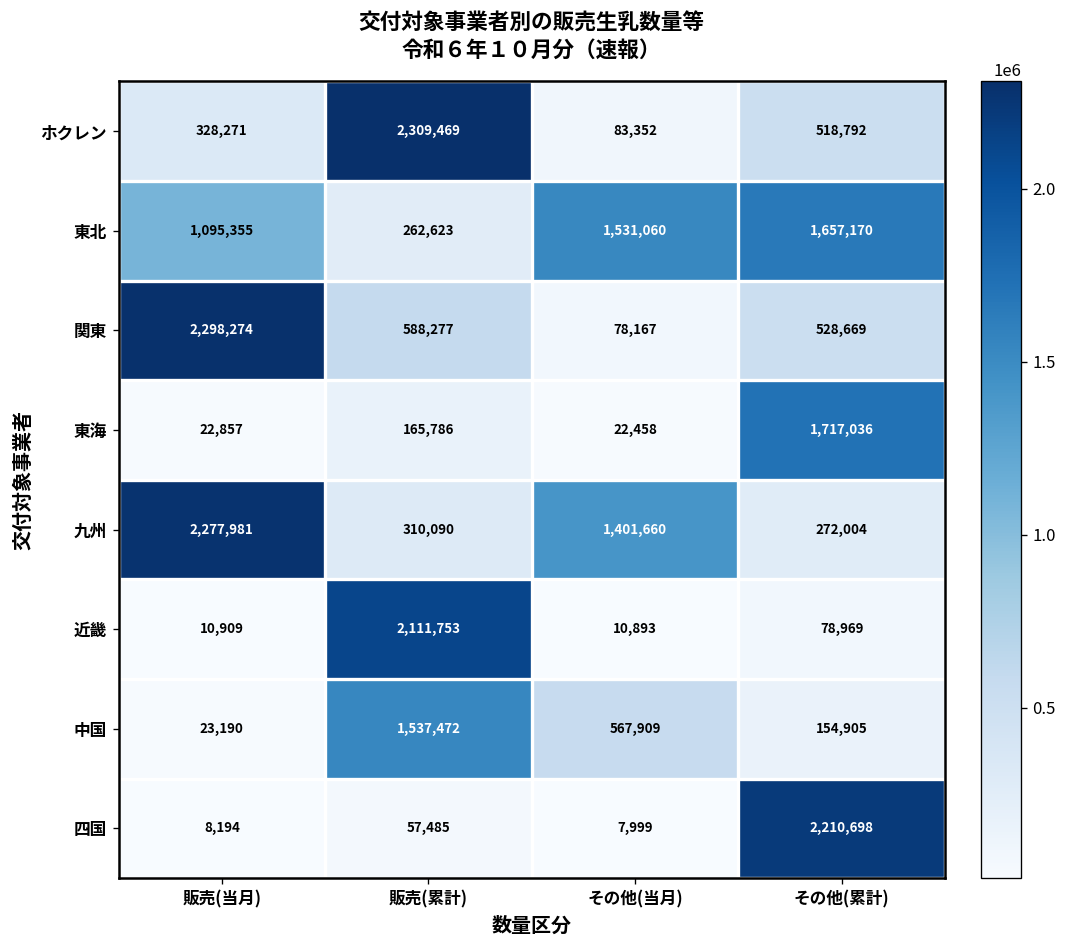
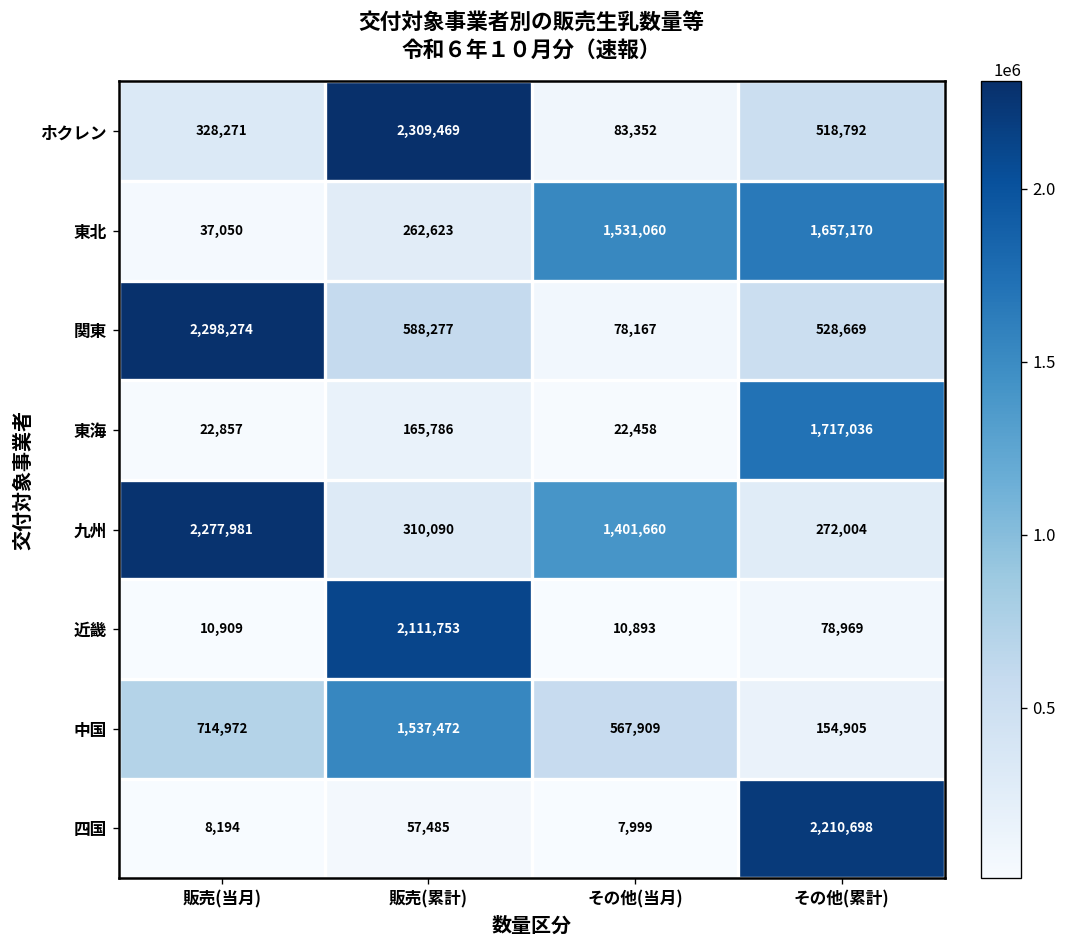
  {
    "ホクレン": {
      "販売(当月)": "328,271",
      "販売(累計)": "2,309,469",
      "その他(当月)": "83,352",
      "その他(累計)": "518,792"
    },
    "東北": {
-     "販売(当月)": "1,095,355",
+     "販売(当月)": "37,050",
      "販売(累計)": "262,623",
      "その他(当月)": "1,531,060",
      "その他(累計)": "1,657,170"
    },
    "関東": {
      "販売(当月)": "2,298,274",
      "販売(累計)": "588,277",
      "その他(当月)": "78,167",
      "その他(累計)": "528,669"
    },
    "東海": {
      "販売(当月)": "22,857",
      "販売(累計)": "165,786",
      "その他(当月)": "22,458",
      "その他(累計)": "1,717,036"
    },
    "九州": {
      "販売(当月)": "2,277,981",
      "販売(累計)": "310,090",
      "その他(当月)": "1,401,660",
      "その他(累計)": "272,004"
    },
    "近畿": {
      "販売(当月)": "10,909",
      "販売(累計)": "2,111,753",
      "その他(当月)": "10,893",
      "その他(累計)": "78,969"
    },
    "中国": {
-     "販売(当月)": "23,190",
+     "販売(当月)": "714,972",
      "販売(累計)": "1,537,472",
      "その他(当月)": "567,909",
      "その他(累計)": "154,905"
    },
    "四国": {
      "販売(当月)": "8,194",
      "販売(累計)": "57,485",
      "その他(当月)": "7,999",
      "その他(累計)": "2,210,698"
    }
  }
